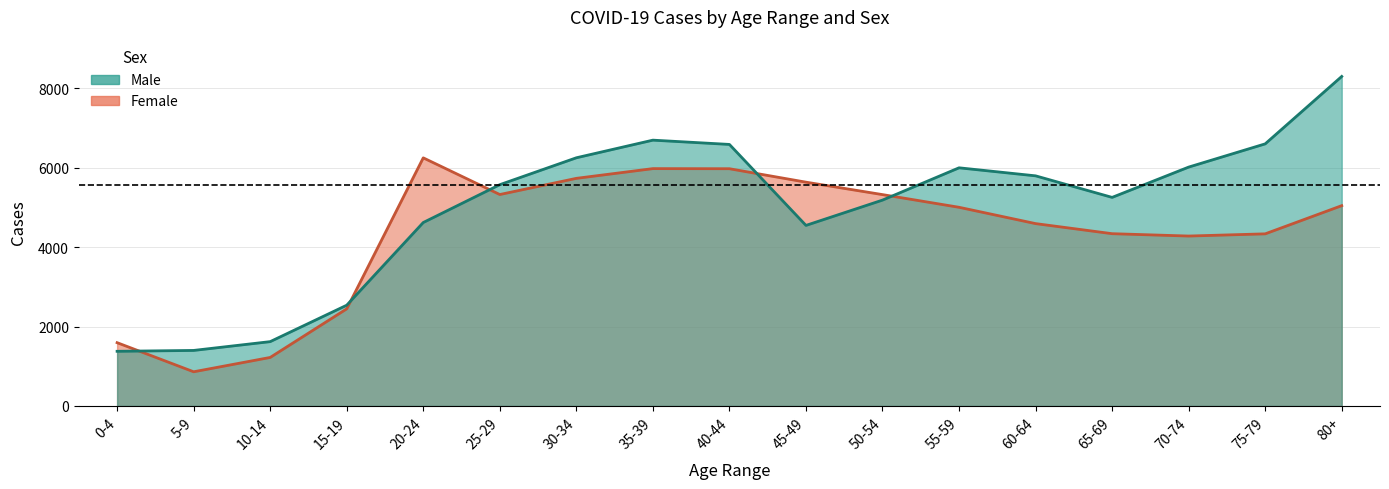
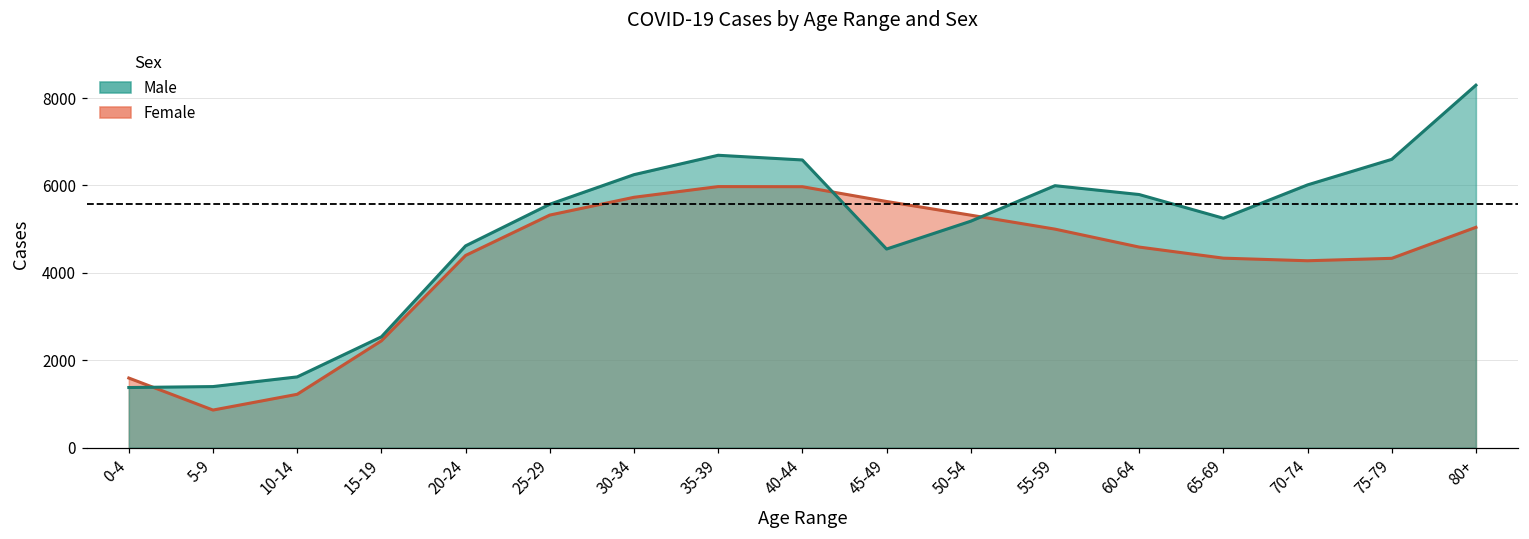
  {
    "Female": {
      "0-4": 1600,
      "5-9": 900,
      "10-14": 1200,
      "15-19": 2400,
-     "20-24": 6200,
+     "20-24": 4400,
      "25-29": 5300,
      "30-34": 5700,
      "35-39": 6000,
      "40-44": 6000,
      "45-49": 5600,
      "50-54": 5300,
      "55-59": 5000,
      "60-64": 4600,
      "65-69": 4300,
      "70-74": 4300,
      "75-79": 4300,
      "80+": 5000
    },
    "Male": {
      "0-4": 1400,
      "5-9": 1400,
      "10-14": 1600,
      "15-19": 2500,
      "20-24": 4600,
      "25-29": 5600,
      "30-34": 6200,
      "35-39": 6700,
      "40-44": 6600,
      "45-49": 4500,
      "50-54": 5200,
      "55-59": 6000,
      "60-64": 5800,
      "65-69": 5300,
      "70-74": 6000,
      "75-79": 6600,
      "80+": 8300
    }
  }
